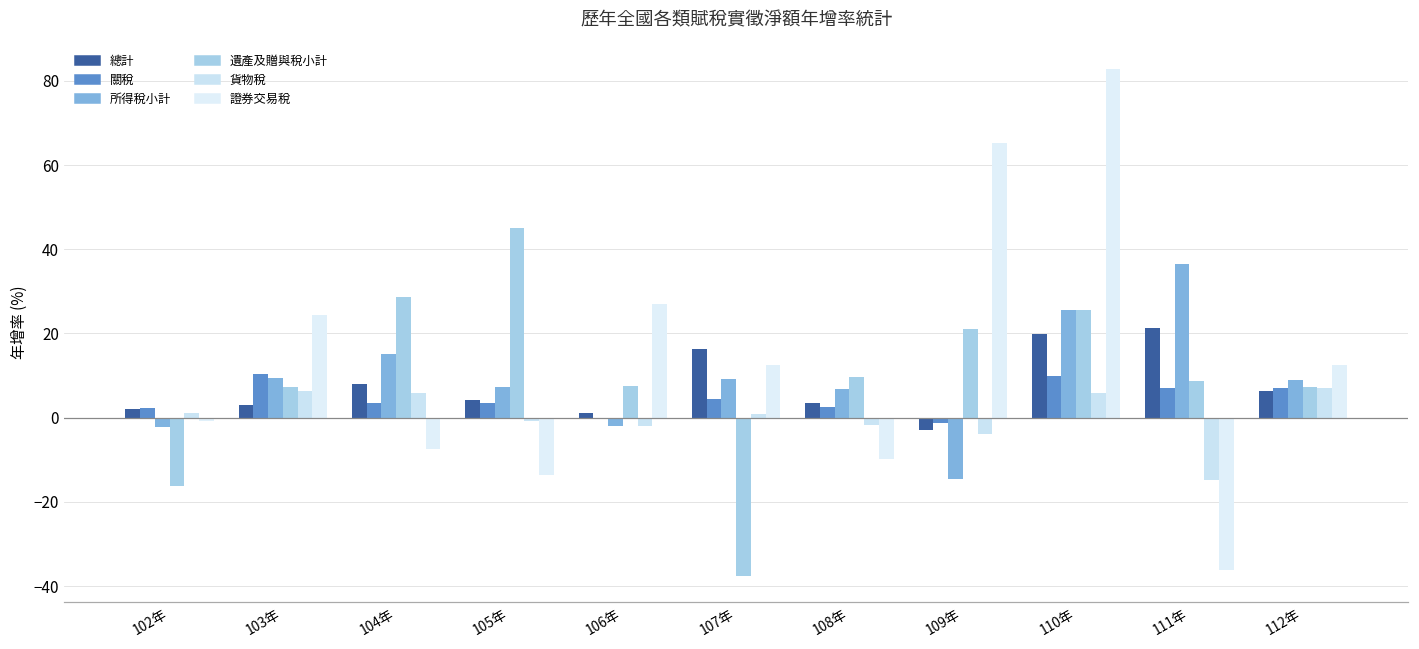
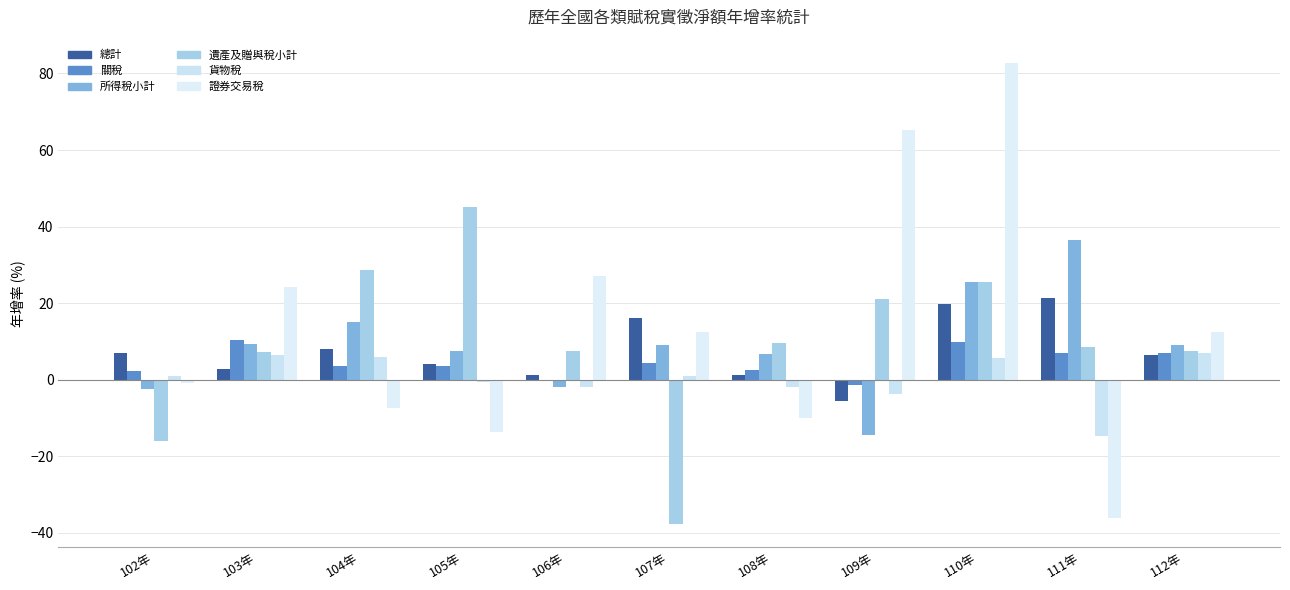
  {
    "總計": {
-     "102年": 2,
+     "102年": 7,
      "103年": 3,
      "104年": 8,
      "105年": 4,
      "106年": 1,
      "107年": 16,
-     "108年": 4,
-     "109年": -3,
+     "108年": 1,
+     "109年": -6,
      "110年": 20,
      "111年": 21,
      "112年": 6
    }
  }
